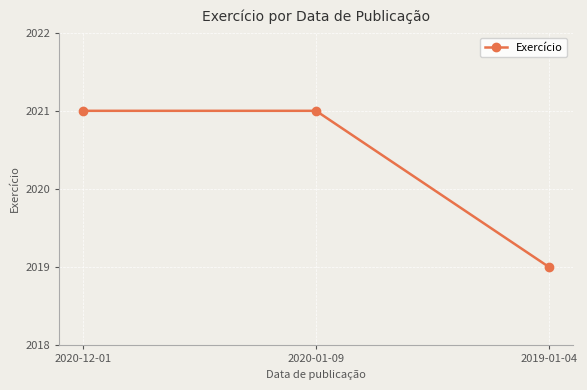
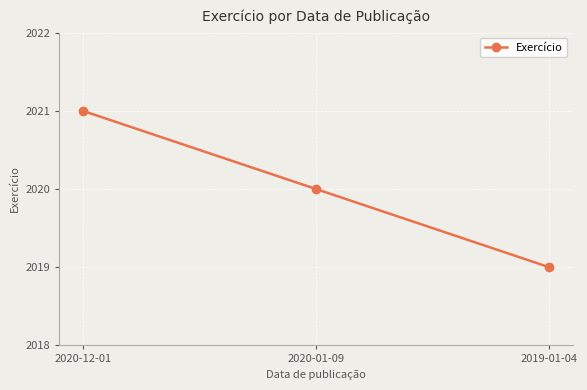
  {
    "2020-12-01": 2021,
-   "2020-01-09": 2021,
+   "2020-01-09": 2020,
    "2019-01-04": 2019
  }
